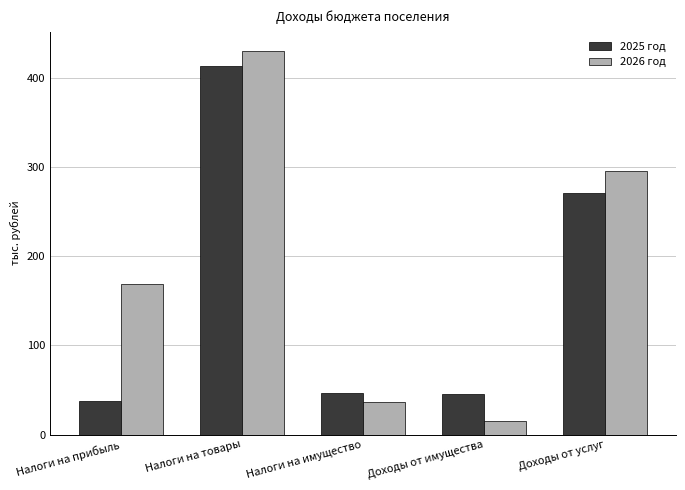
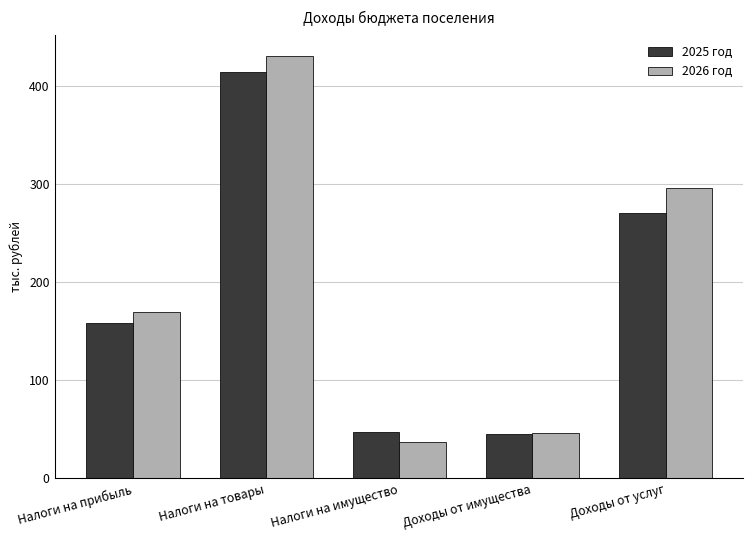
  {
    "2025 год": {
-     "Налоги на прибыль": 40,
+     "Налоги на прибыль": 160,
      "Налоги на товары": 410,
      "Налоги на имущество": 50,
      "Доходы от имущества": 50,
      "Доходы от услуг": 270
    },
    "2026 год": {
      "Налоги на прибыль": 170,
      "Налоги на товары": 430,
      "Налоги на имущество": 40,
-     "Доходы от имущества": 20,
+     "Доходы от имущества": 50,
      "Доходы от услуг": 300
    }
  }
